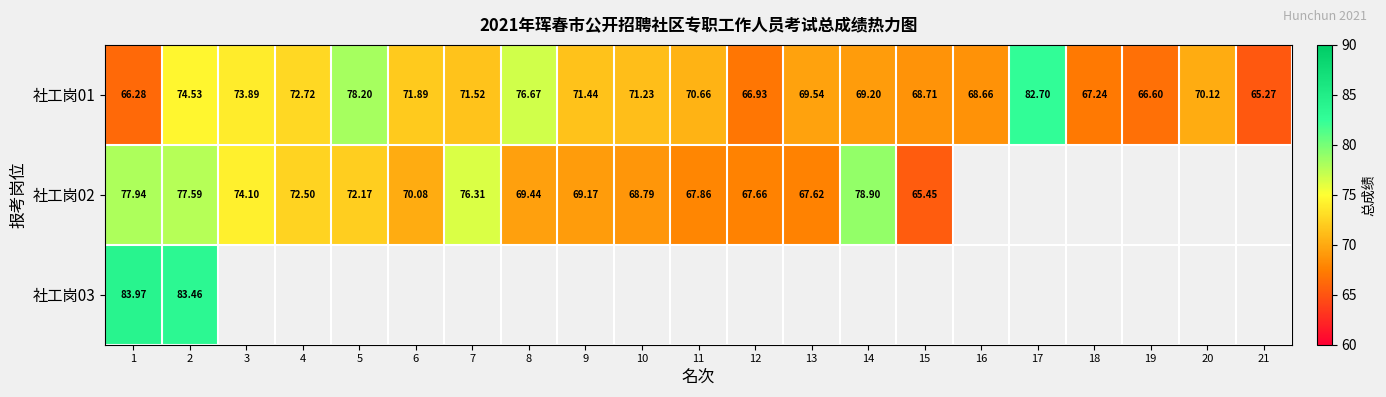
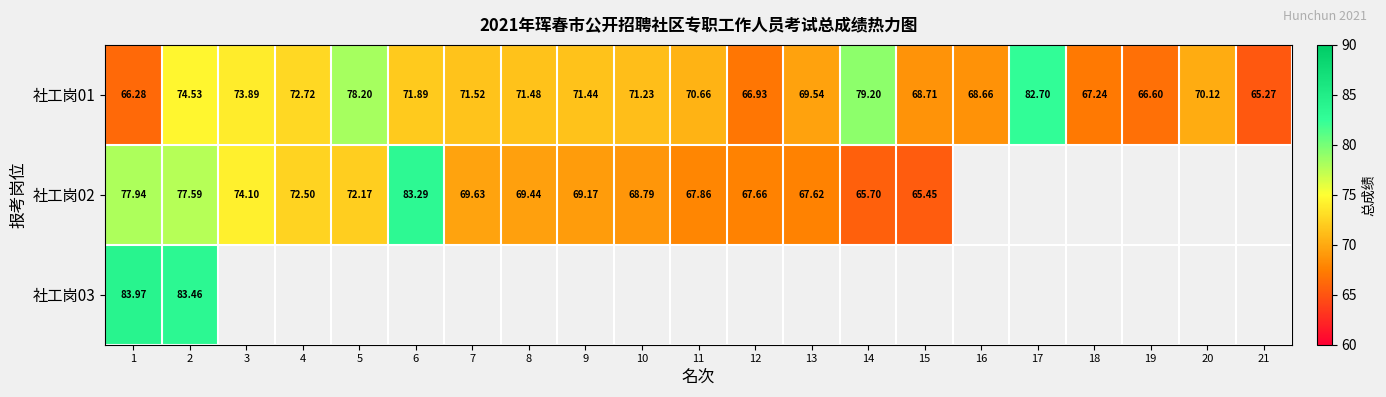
  {
    "社工岗01": {
      "1": 66.28,
      "2": 74.53,
      "3": 73.89,
      "4": 72.72,
      "5": 78.20,
      "6": 71.89,
      "7": 71.52,
-     "8": 76.67,
+     "8": 71.48,
      "9": 71.44,
      "10": 71.23,
      "11": 70.66,
      "12": 66.93,
      "13": 69.54,
-     "14": 69.20,
+     "14": 79.20,
      "15": 68.71,
      "16": 68.66,
      "17": 82.70,
      "18": 67.24,
      "19": 66.60,
      "20": 70.12,
      "21": 65.27
    },
    "社工岗02": {
      "1": 77.94,
      "2": 77.59,
      "3": 74.10,
      "4": 72.50,
      "5": 72.17,
-     "6": 70.08,
-     "7": 76.31,
+     "6": 83.29,
+     "7": 69.63,
      "8": 69.44,
      "9": 69.17,
      "10": 68.79,
      "11": 67.86,
      "12": 67.66,
      "13": 67.62,
-     "14": 78.90,
+     "14": 65.70,
      "15": 65.45
    },
    "社工岗03": {
      "1": 83.97,
      "2": 83.46
    }
  }
